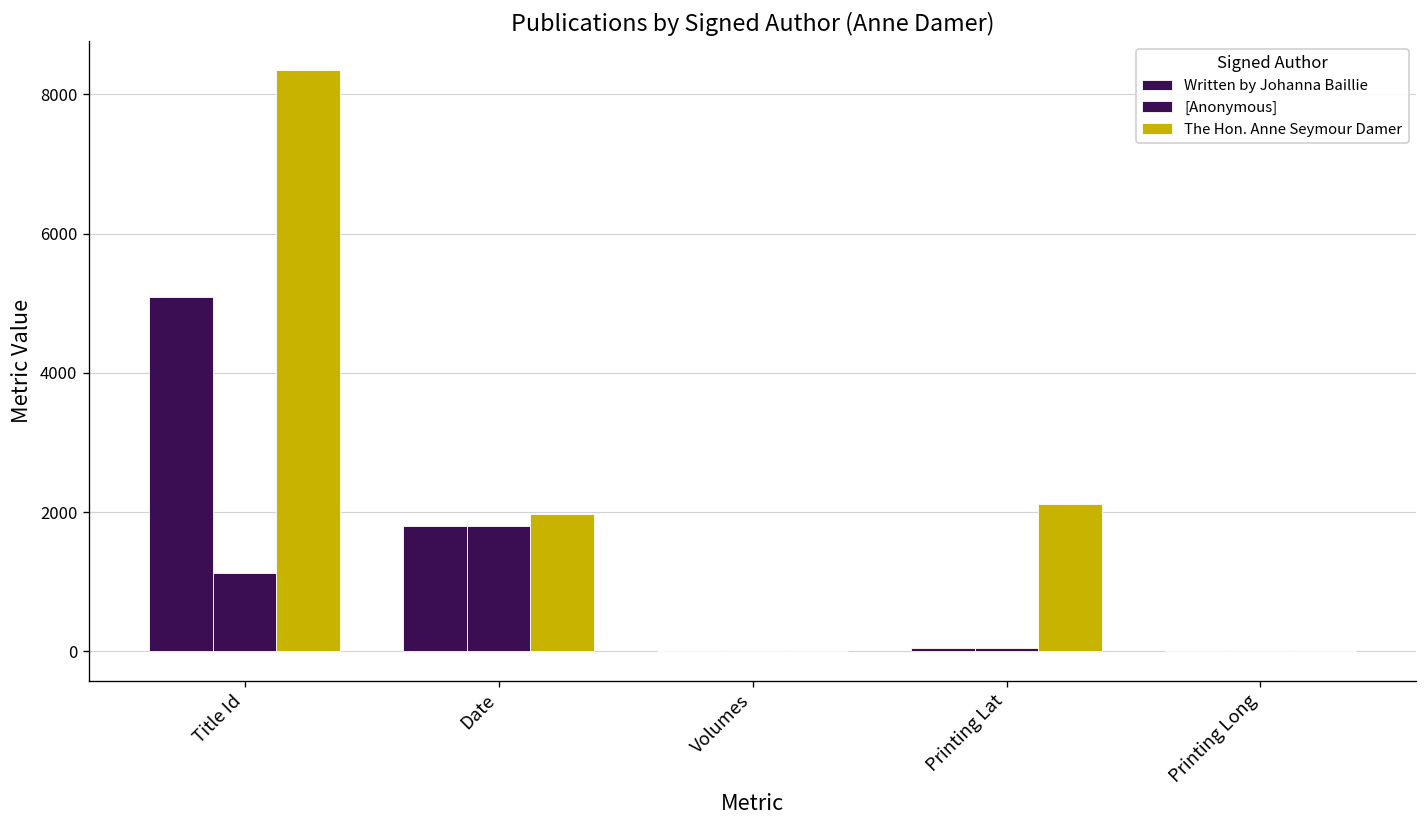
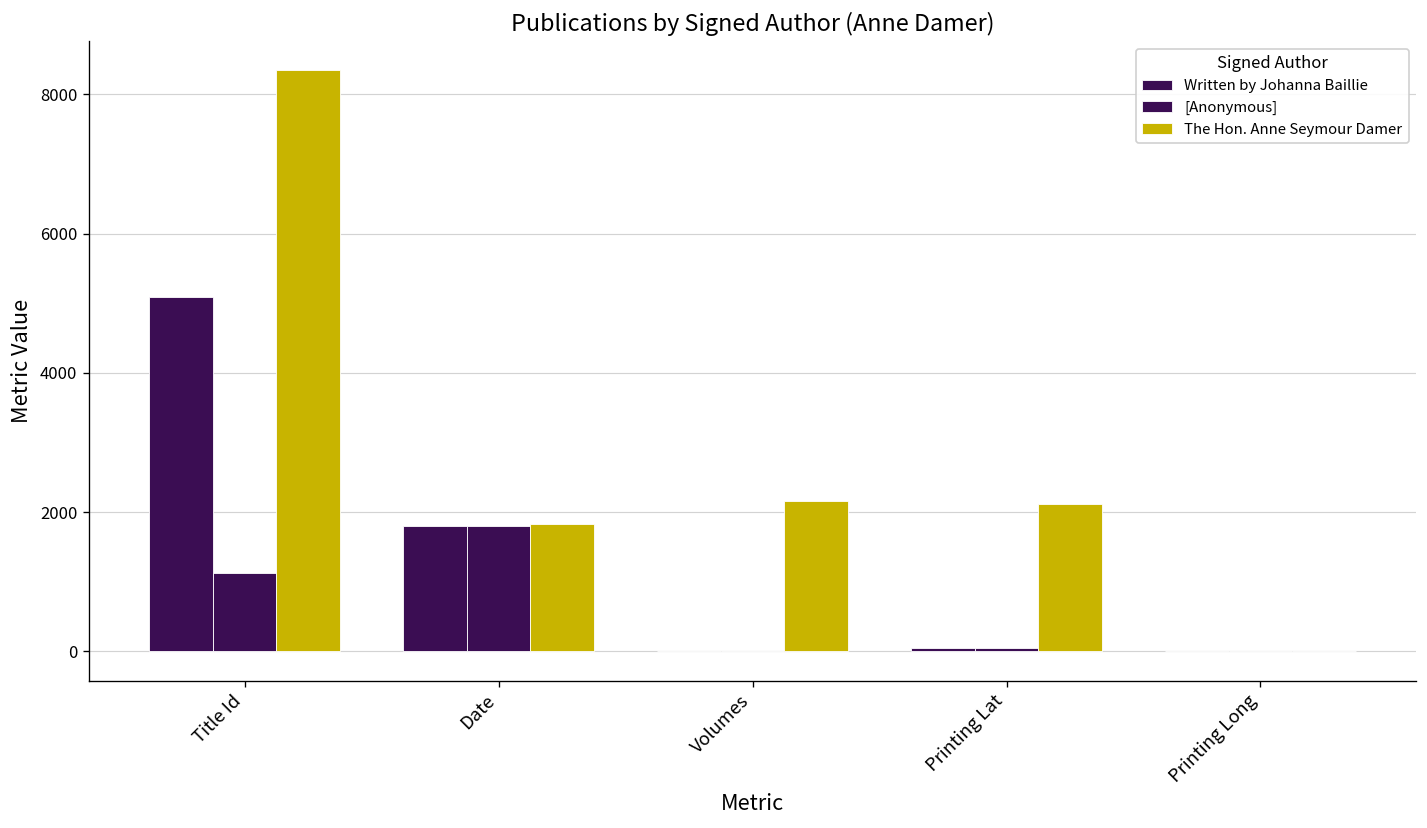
  {
    "The Hon. Anne Seymour Damer": {
      "Title Id": 8300,
-     "Date": 2000,
-     "Volumes": 0,
+     "Date": 1800,
+     "Volumes": 2200,
      "Printing Lat": 2100
    }
  }
